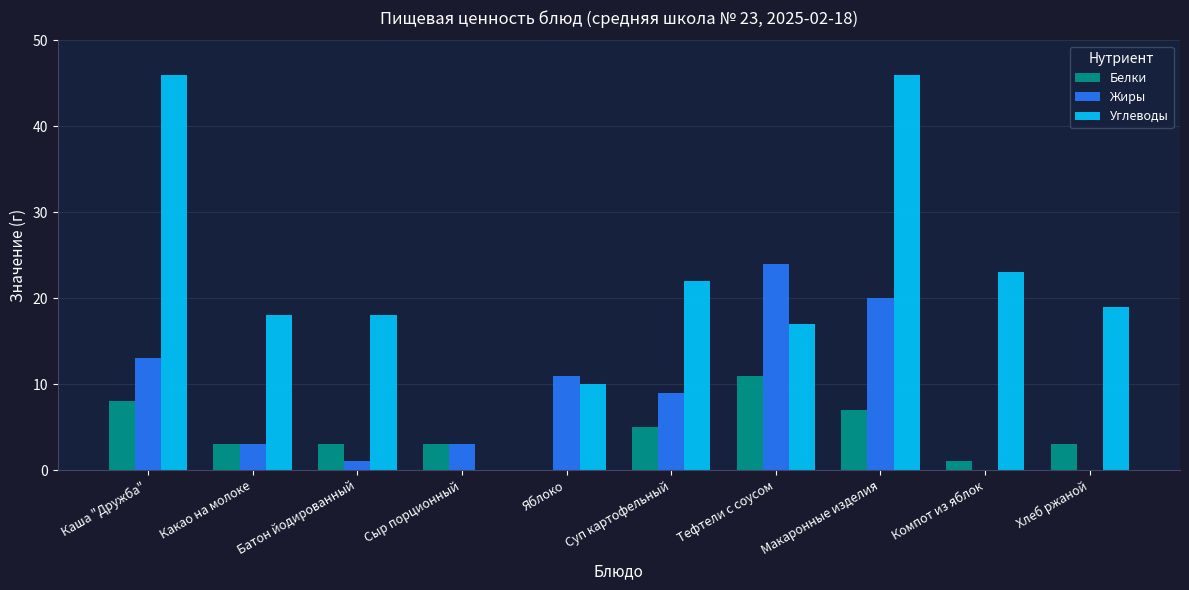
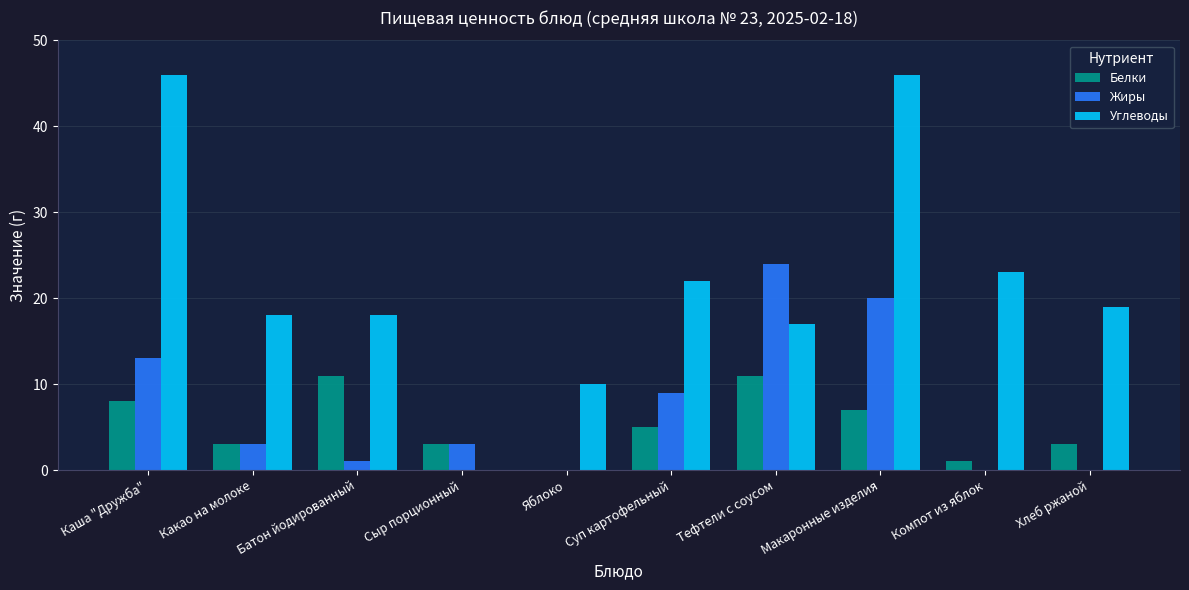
  {
    "Белки": {
      "Каша \"Дружба\"": 8,
      "Какао на молоке": 3,
-     "Батон йодированный": 3,
+     "Батон йодированный": 11,
      "Сыр порционный": 3,
      "Яблоко": 0,
      "Суп картофельный": 5,
      "Тефтели с соусом": 11,
      "Макаронные изделия": 7,
      "Компот из яблок": 1,
      "Хлеб ржаной": 3
    },
    "Жиры": {
      "Каша \"Дружба\"": 13,
      "Какао на молоке": 3,
      "Батон йодированный": 1,
      "Сыр порционный": 3,
-     "Яблоко": 11,
+     "Яблоко": 0,
      "Суп картофельный": 9,
      "Тефтели с соусом": 24,
      "Макаронные изделия": 20,
      "Компот из яблок": 0,
      "Хлеб ржаной": 0
    },
    "Углеводы": {
      "Каша \"Дружба\"": 46,
      "Какао на молоке": 18,
      "Батон йодированный": 18,
      "Сыр порционный": 0,
      "Яблоко": 10,
      "Суп картофельный": 22,
      "Тефтели с соусом": 17,
      "Макаронные изделия": 46,
      "Компот из яблок": 23,
      "Хлеб ржаной": 19
    }
  }
